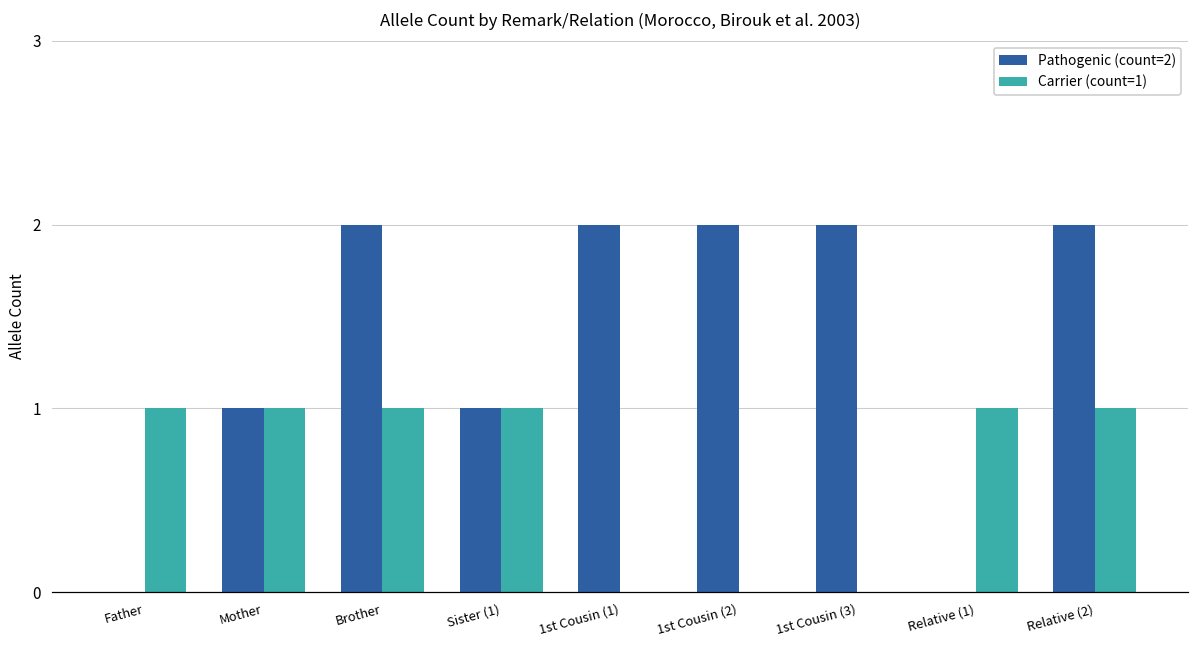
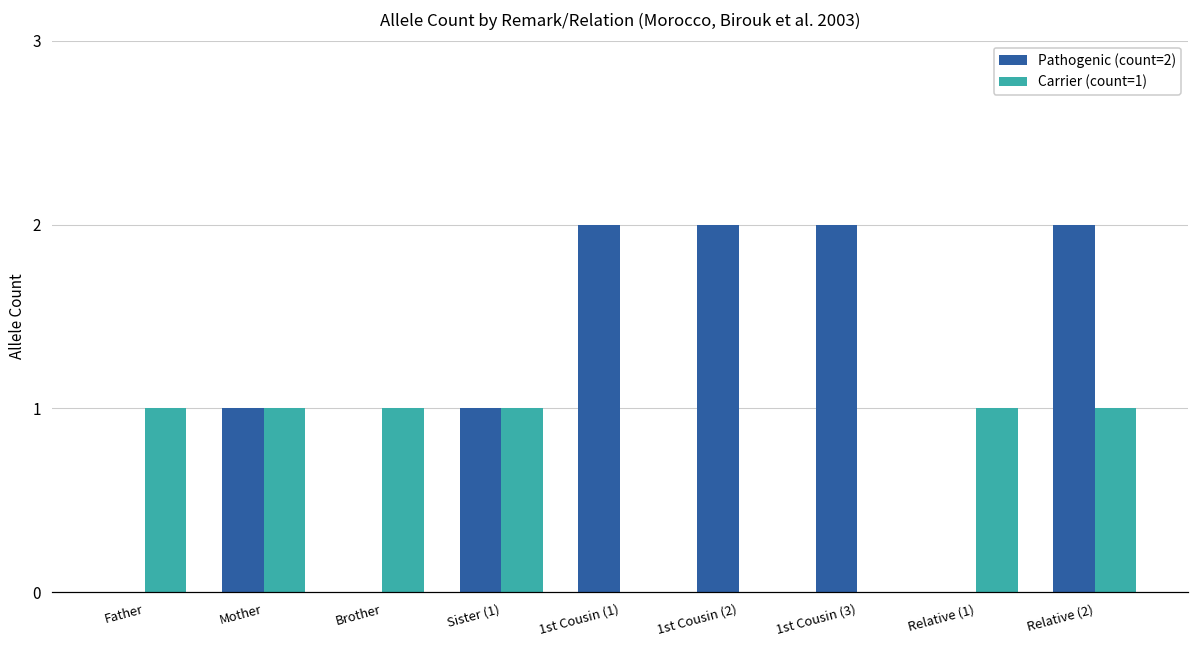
  {
    "Pathogenic (count=2)": {
      "Father": 0,
      "Mother": 1,
-     "Brother": 2,
+     "Brother": 0,
      "Sister (1)": 1,
      "1st Cousin (1)": 2,
      "1st Cousin (2)": 2,
      "1st Cousin (3)": 2,
      "Relative (1)": 0,
      "Relative (2)": 2
    },
    "Carrier (count=1)": {
      "Father": 1,
      "Mother": 1,
      "Brother": 1,
      "Sister (1)": 1,
      "1st Cousin (1)": 0,
      "1st Cousin (2)": 0,
      "1st Cousin (3)": 0,
      "Relative (1)": 1,
      "Relative (2)": 1
    }
  }
